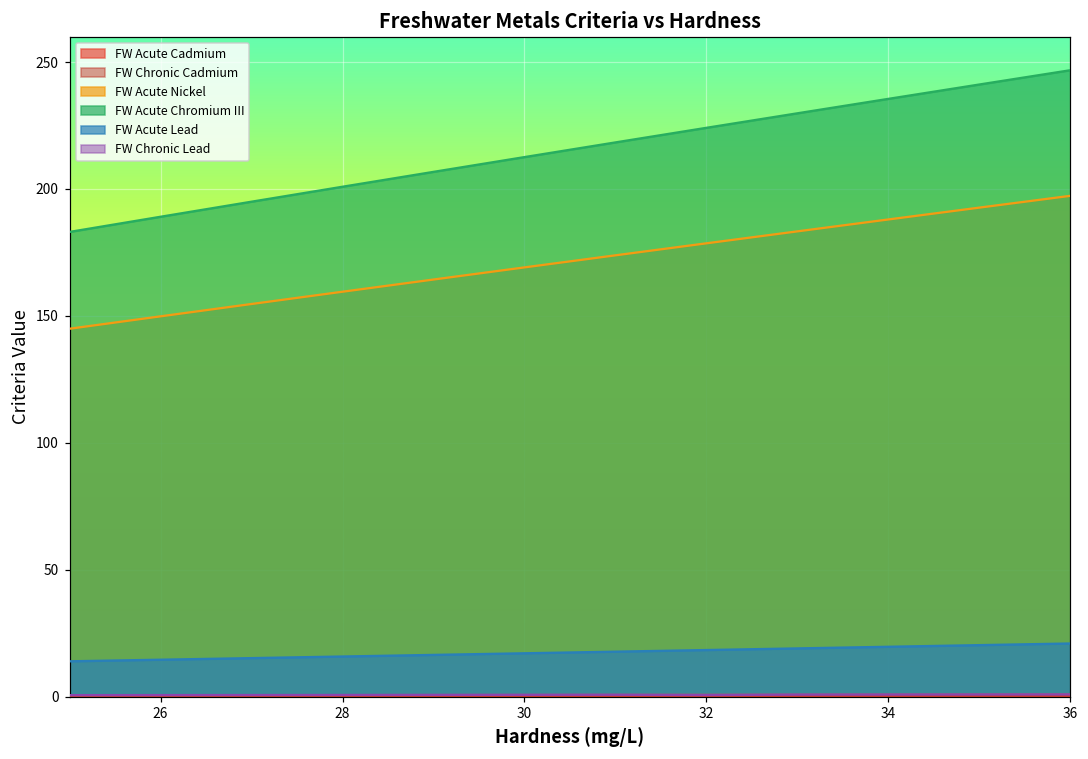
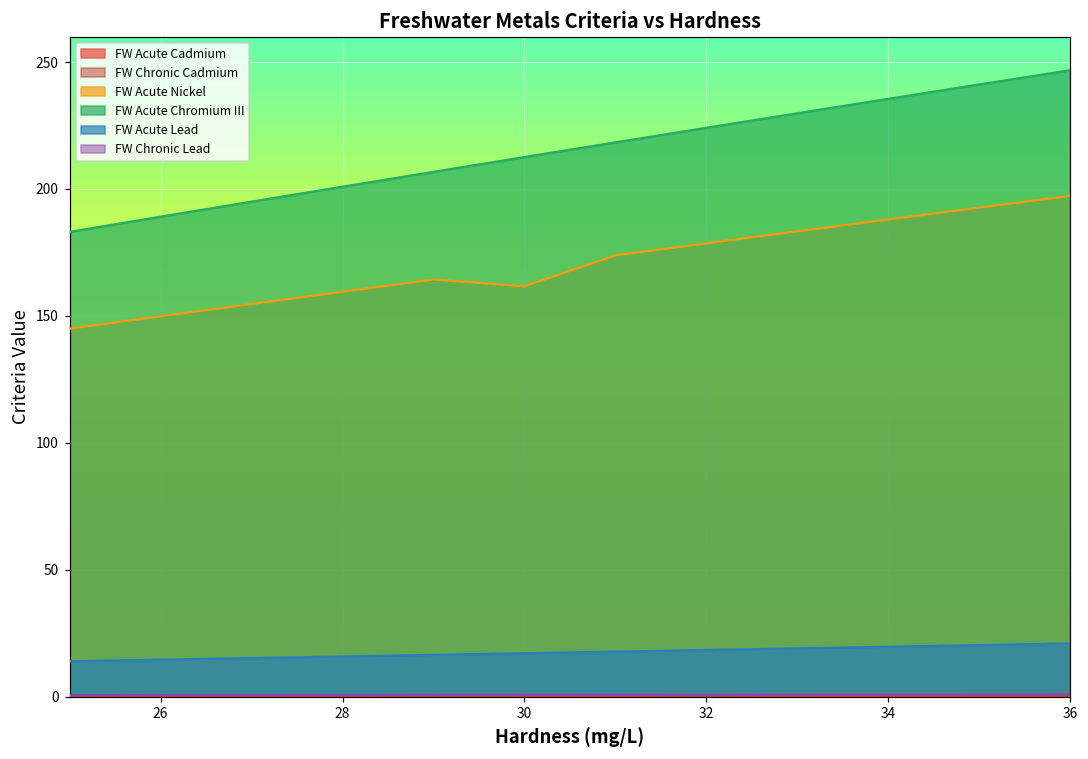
  {
    "FW Acute Nickel": {
      "26": 150,
      "28": 159,
-     "30": 169,
+     "30": 162,
      "32": 179,
      "34": 188,
      "36": 197
    },
    "FW Acute Chromium III": {
      "26": 189,
      "28": 201,
      "30": 213,
      "32": 224,
      "34": 235,
      "36": 247
    },
    "FW Acute Lead": {
      "26": 15,
      "28": 16,
      "30": 17,
      "32": 18,
      "34": 20,
      "36": 21
    }
  }
